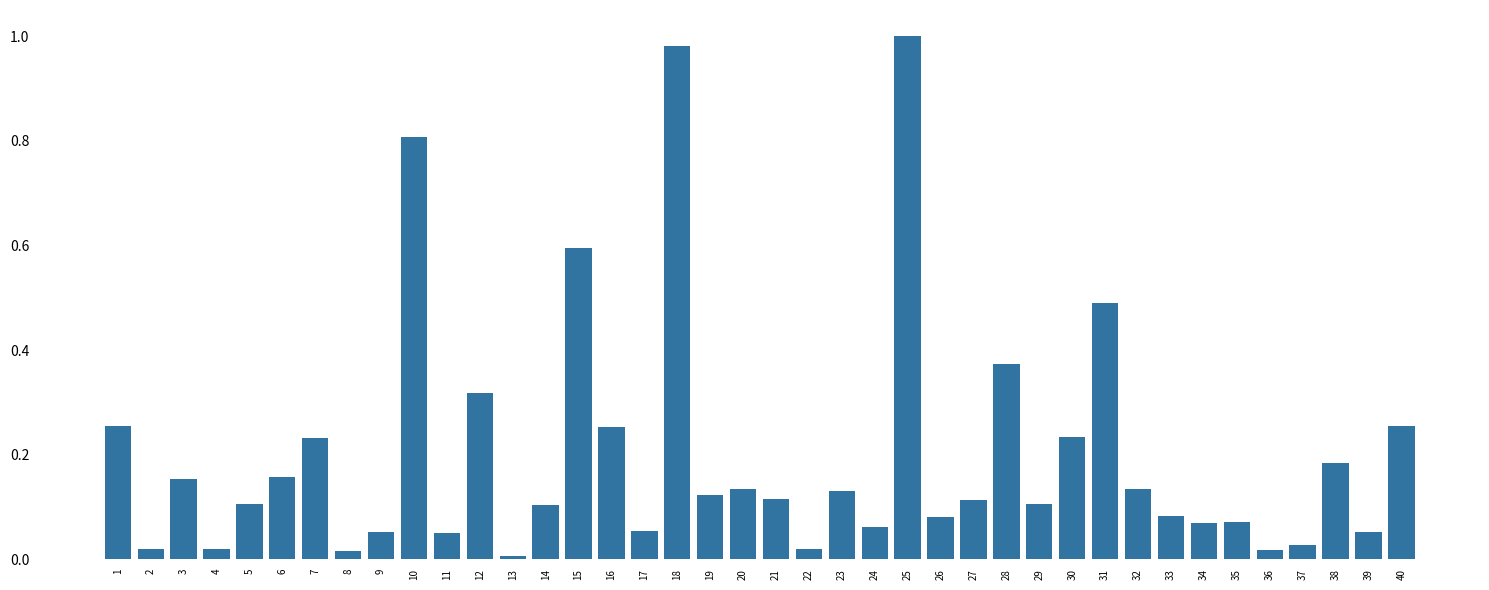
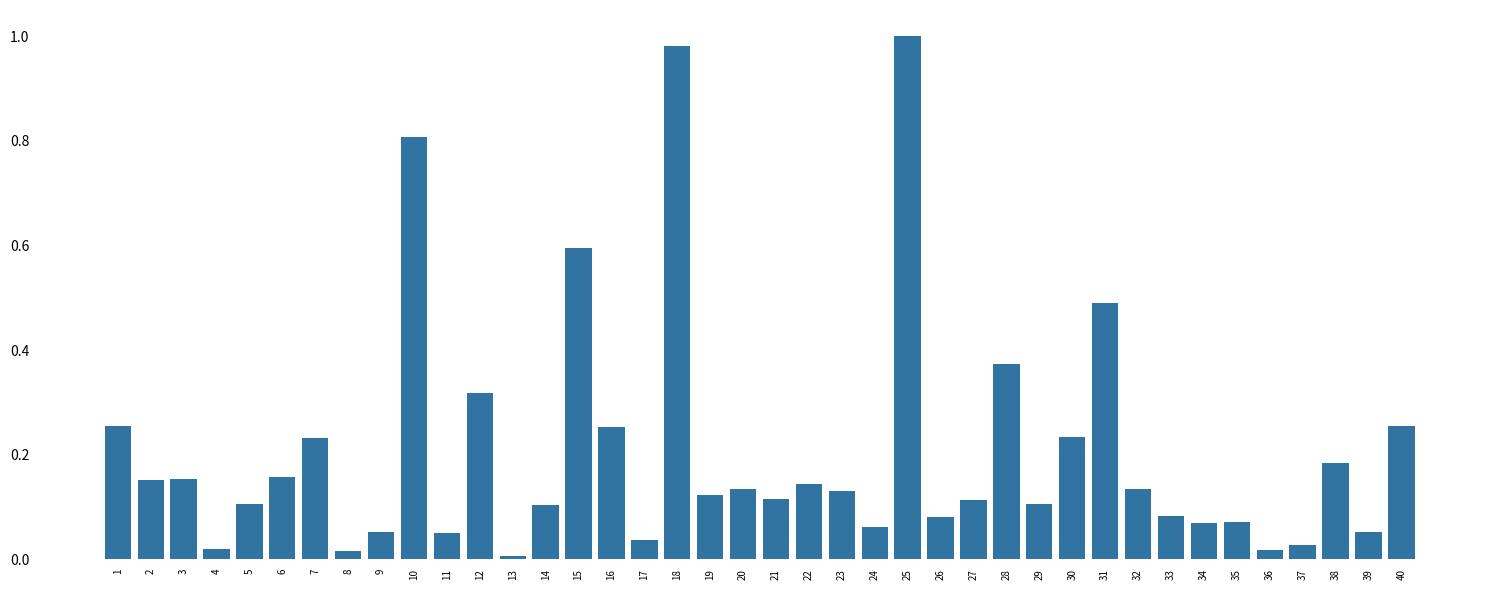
  {
    "1": 0.25,
-   "2": 0.02,
+   "2": 0.15,
    "3": 0.15,
    "4": 0.02,
    "5": 0.11,
    "6": 0.16,
    "7": 0.23,
    "8": 0.02,
    "9": 0.05,
    "10": 0.81,
    "11": 0.05,
    "12": 0.32,
    "13": 0.01,
    "14": 0.10,
    "15": 0.59,
    "16": 0.25,
-   "17": 0.05,
+   "17": 0.04,
    "18": 0.98,
    "19": 0.12,
    "20": 0.13,
    "21": 0.12,
-   "22": 0.02,
+   "22": 0.14,
    "23": 0.13,
    "24": 0.06,
    "25": 1.00,
    "26": 0.08,
    "27": 0.11,
    "28": 0.37,
    "29": 0.10,
    "30": 0.23,
    "31": 0.49,
    "32": 0.13,
    "33": 0.08,
    "34": 0.07,
    "35": 0.07,
    "36": 0.02,
    "37": 0.03,
    "38": 0.18,
    "39": 0.05,
    "40": 0.25
  }
